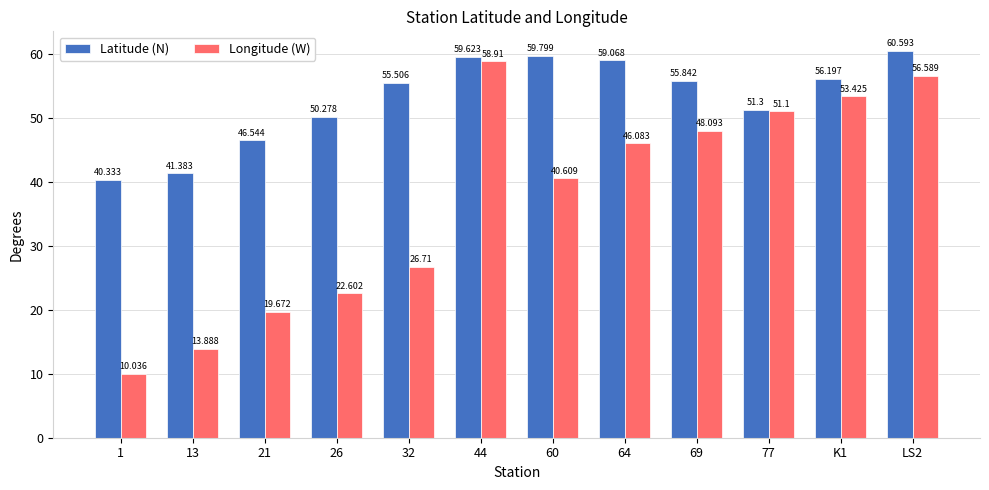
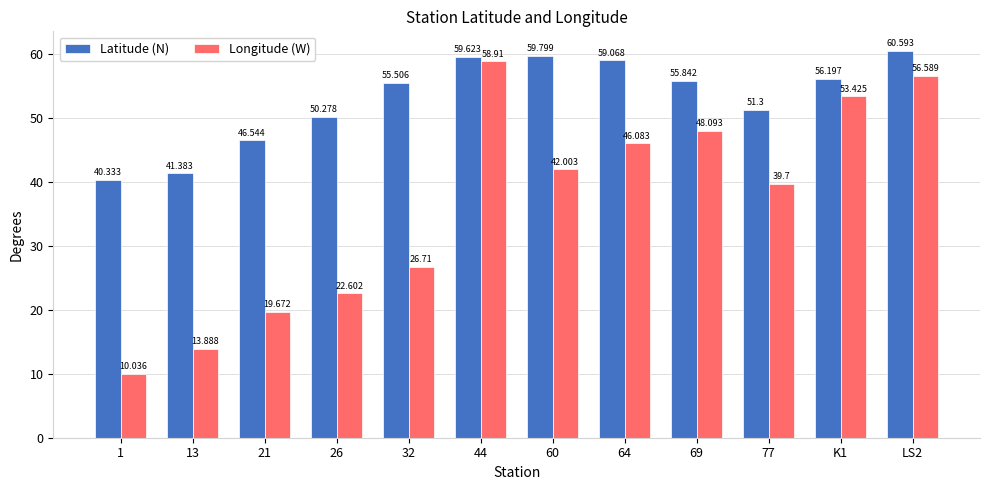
  {
    "Latitude (N)": {
      "1": 40.333,
      "13": 41.383,
      "21": 46.544,
      "26": 50.278,
      "32": 55.506,
      "44": 59.623,
      "60": 59.799,
      "64": 59.068,
      "69": 55.842,
      "77": 51.3,
      "K1": 56.197,
      "LS2": 60.593
    },
    "Longitude (W)": {
      "1": 10.036,
      "13": 13.888,
      "21": 19.672,
      "26": 22.602,
      "32": 26.71,
      "44": 58.91,
-     "60": 40.609,
+     "60": 42.003,
      "64": 46.083,
      "69": 48.093,
-     "77": 51.1,
+     "77": 39.7,
      "K1": 53.425,
      "LS2": 56.589
    }
  }
